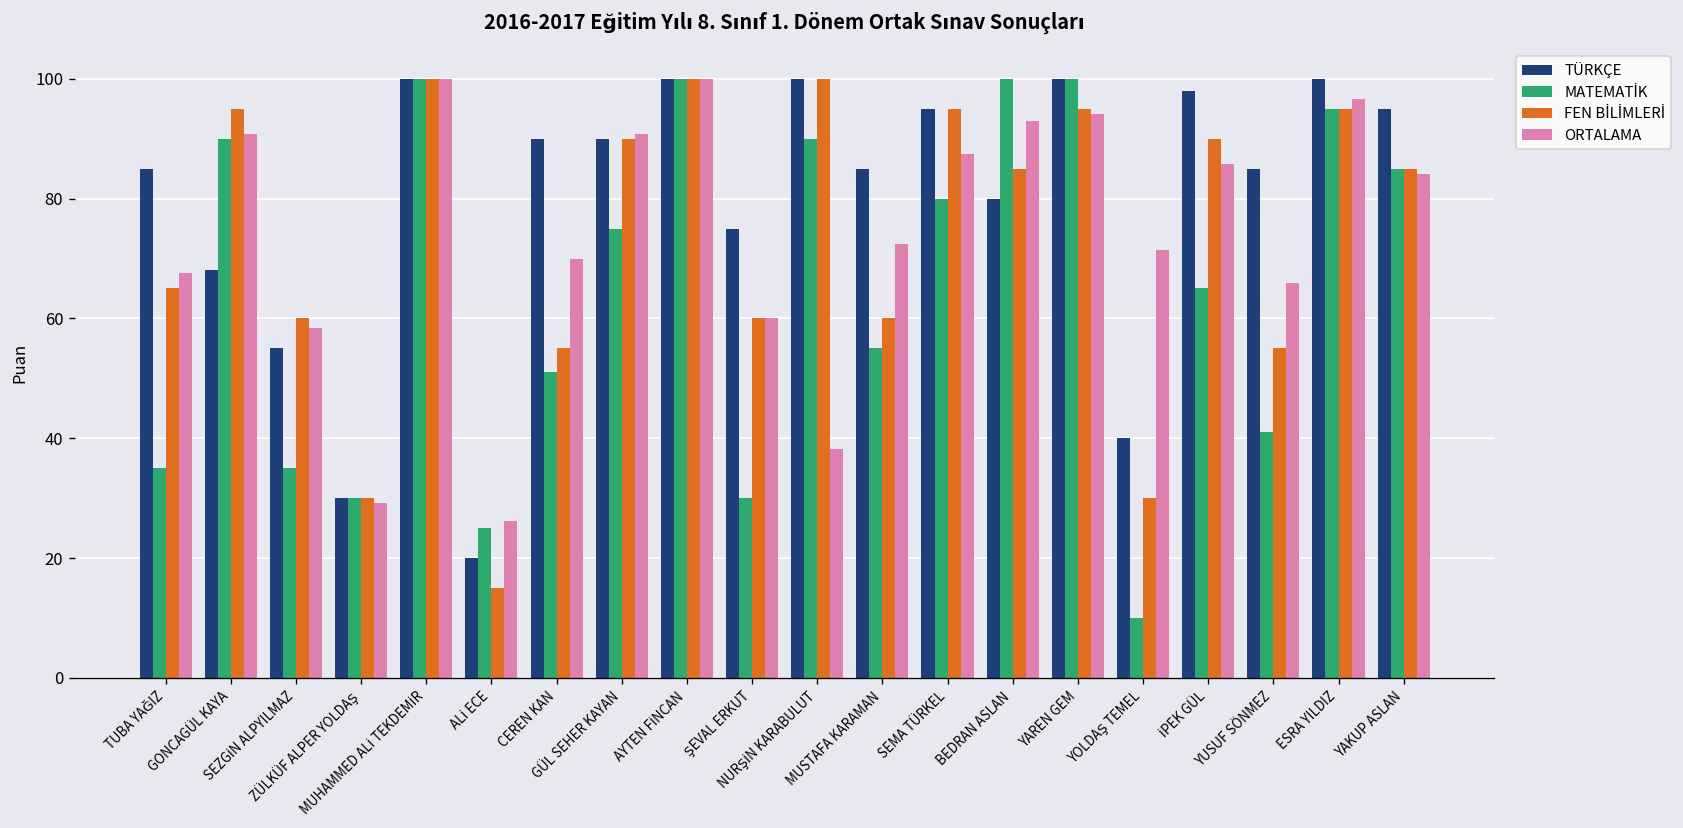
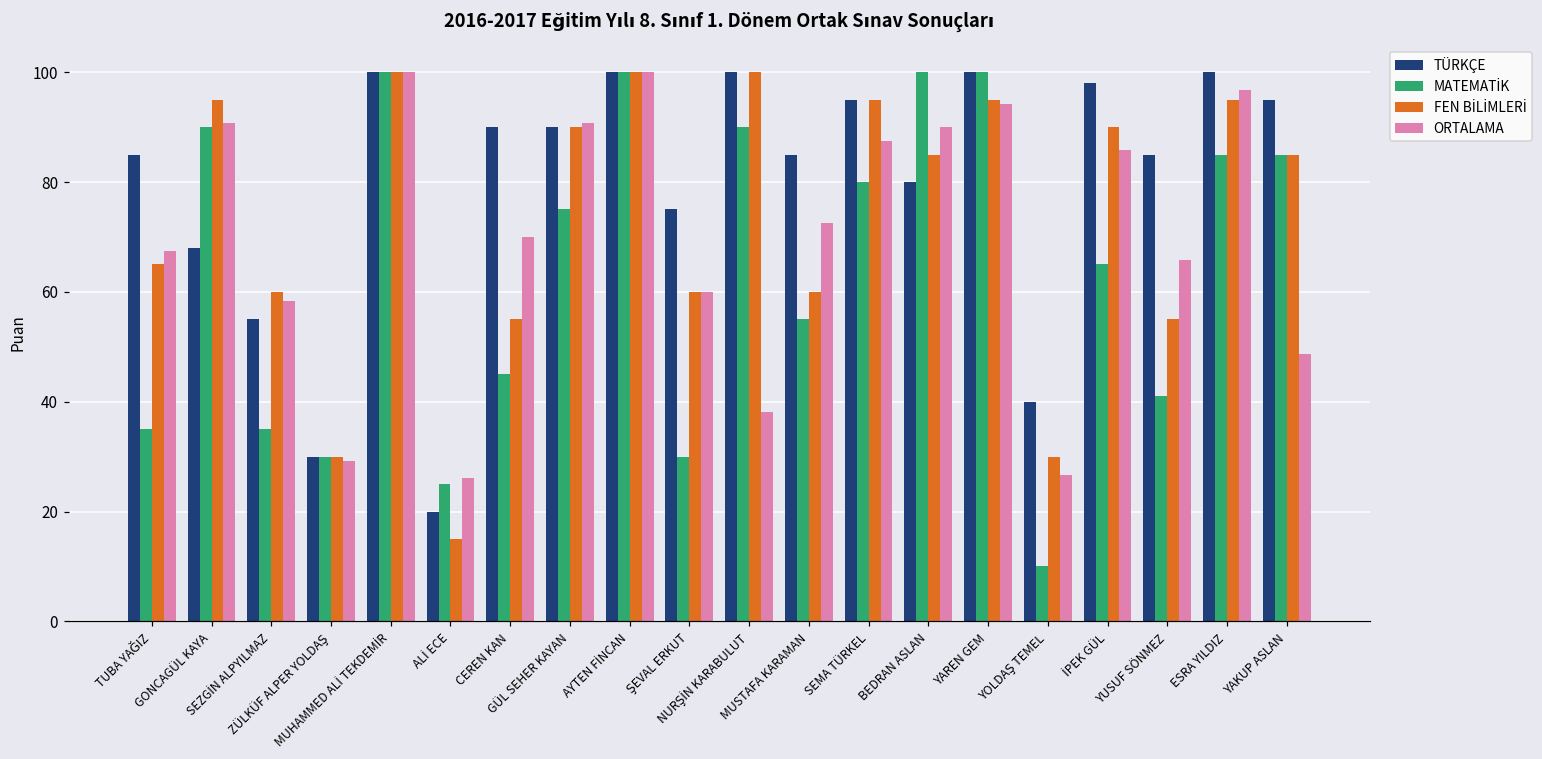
  {
    "TÜRKÇE": {
      "TUBA YAĞIZ": 85,
      "GONCAGÜL KAYA": 68,
      "SEZGİN ALPYILMAZ": 55,
      "ZÜLKÜF ALPER YOLDAŞ": 30,
      "MUHAMMED ALİ TEKDEMİR": 100,
      "ALİ ECE": 20,
      "CEREN KAN": 90,
      "GÜL SEHER KAYAN": 90,
      "AYTEN FİNCAN": 100,
      "ŞEVAL ERKUT": 75,
      "NURŞİN KARABULUT": 100,
      "MUSTAFA KARAMAN": 85,
      "SEMA TÜRKEL": 95,
      "BEDRAN ASLAN": 80,
      "YAREN GEM": 100,
      "YOLDAŞ TEMEL": 40,
      "İPEK GÜL": 98,
      "YUSUF SÖNMEZ": 85,
      "ESRA YILDIZ": 100,
      "YAKUP ASLAN": 95
    },
    "MATEMATİK": {
      "TUBA YAĞIZ": 35,
      "GONCAGÜL KAYA": 90,
      "SEZGİN ALPYILMAZ": 35,
      "ZÜLKÜF ALPER YOLDAŞ": 30,
      "MUHAMMED ALİ TEKDEMİR": 100,
      "ALİ ECE": 25,
-     "CEREN KAN": 51,
+     "CEREN KAN": 45,
      "GÜL SEHER KAYAN": 75,
      "AYTEN FİNCAN": 100,
      "ŞEVAL ERKUT": 30,
      "NURŞİN KARABULUT": 90,
      "MUSTAFA KARAMAN": 55,
      "SEMA TÜRKEL": 80,
      "BEDRAN ASLAN": 100,
      "YAREN GEM": 100,
      "YOLDAŞ TEMEL": 10,
      "İPEK GÜL": 65,
      "YUSUF SÖNMEZ": 41,
-     "ESRA YILDIZ": 95,
+     "ESRA YILDIZ": 85,
      "YAKUP ASLAN": 85
    },
    "FEN BİLİMLERİ": {
      "TUBA YAĞIZ": 65,
      "GONCAGÜL KAYA": 95,
      "SEZGİN ALPYILMAZ": 60,
      "ZÜLKÜF ALPER YOLDAŞ": 30,
      "MUHAMMED ALİ TEKDEMİR": 100,
      "ALİ ECE": 15,
      "CEREN KAN": 55,
      "GÜL SEHER KAYAN": 90,
      "AYTEN FİNCAN": 100,
      "ŞEVAL ERKUT": 60,
      "NURŞİN KARABULUT": 100,
      "MUSTAFA KARAMAN": 60,
      "SEMA TÜRKEL": 95,
      "BEDRAN ASLAN": 85,
      "YAREN GEM": 95,
      "YOLDAŞ TEMEL": 30,
      "İPEK GÜL": 90,
      "YUSUF SÖNMEZ": 55,
      "ESRA YILDIZ": 95,
      "YAKUP ASLAN": 85
    },
    "ORTALAMA": {
      "TUBA YAĞIZ": 68,
      "GONCAGÜL KAYA": 91,
      "SEZGİN ALPYILMAZ": 58,
      "ZÜLKÜF ALPER YOLDAŞ": 29,
      "MUHAMMED ALİ TEKDEMİR": 100,
      "ALİ ECE": 26,
      "CEREN KAN": 70,
      "GÜL SEHER KAYAN": 91,
      "AYTEN FİNCAN": 100,
      "ŞEVAL ERKUT": 60,
      "NURŞİN KARABULUT": 38,
      "MUSTAFA KARAMAN": 73,
      "SEMA TÜRKEL": 88,
-     "BEDRAN ASLAN": 93,
+     "BEDRAN ASLAN": 90,
      "YAREN GEM": 94,
-     "YOLDAŞ TEMEL": 71,
+     "YOLDAŞ TEMEL": 27,
      "İPEK GÜL": 86,
      "YUSUF SÖNMEZ": 66,
      "ESRA YILDIZ": 97,
-     "YAKUP ASLAN": 84
+     "YAKUP ASLAN": 49
    }
  }
